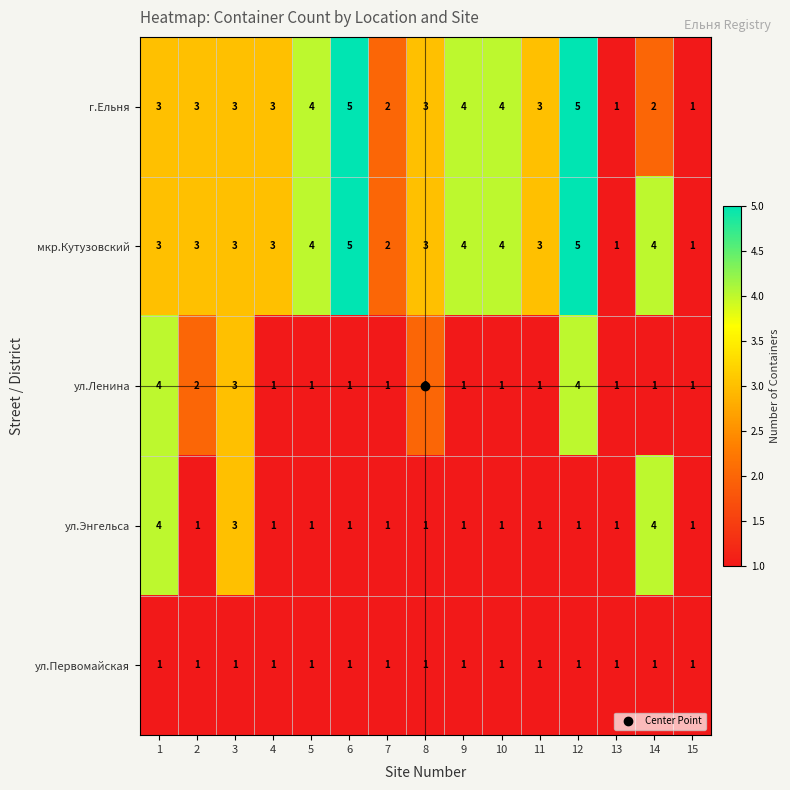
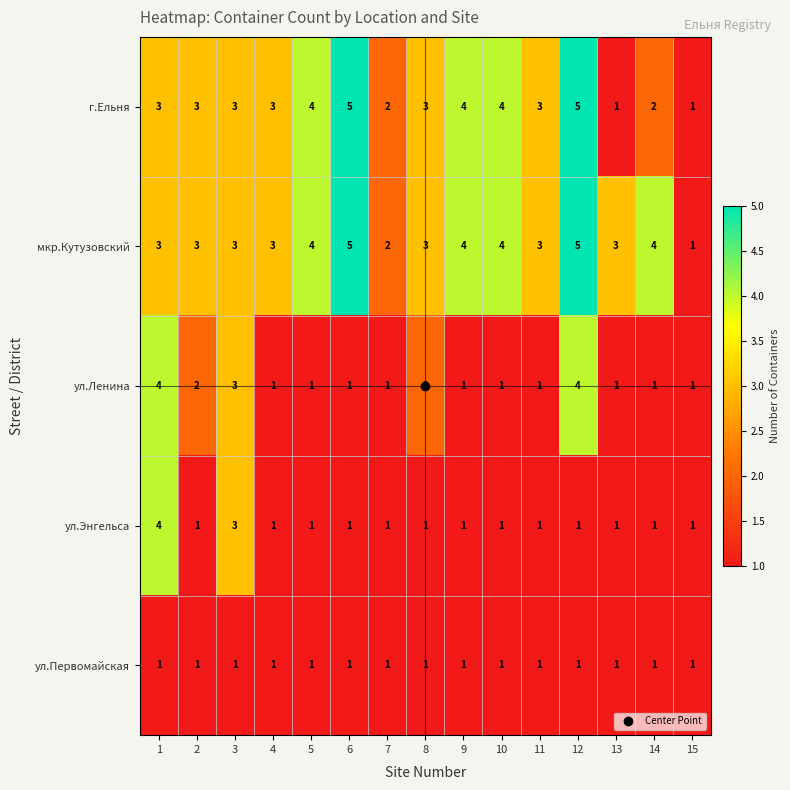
  {
    "г.Ельня": {
      "1": 3,
      "2": 3,
      "3": 3,
      "4": 3,
      "5": 4,
      "6": 5,
      "7": 2,
      "8": 3,
      "9": 4,
      "10": 4,
      "11": 3,
      "12": 5,
      "13": 1,
      "14": 2,
      "15": 1
    },
    "мкр.Кутузовский": {
      "1": 3,
      "2": 3,
      "3": 3,
      "4": 3,
      "5": 4,
      "6": 5,
      "7": 2,
      "8": 3,
      "9": 4,
      "10": 4,
      "11": 3,
      "12": 5,
-     "13": 1,
+     "13": 3,
      "14": 4,
      "15": 1
    },
    "ул.Ленина": {
      "1": 4,
      "2": 2,
      "3": 3,
      "4": 1,
      "5": 1,
      "6": 1,
      "7": 1,
      "9": 1,
      "10": 1,
      "11": 1,
      "12": 4,
      "13": 1,
      "14": 1,
      "15": 1
    },
    "ул.Энгельса": {
      "1": 4,
      "2": 1,
      "3": 3,
      "4": 1,
      "5": 1,
      "6": 1,
      "7": 1,
      "8": 1,
      "9": 1,
      "10": 1,
      "11": 1,
      "12": 1,
      "13": 1,
-     "14": 4,
+     "14": 1,
      "15": 1
    },
    "ул.Первомайская": {
      "1": 1,
      "2": 1,
      "3": 1,
      "4": 1,
      "5": 1,
      "6": 1,
      "7": 1,
      "8": 1,
      "9": 1,
      "10": 1,
      "11": 1,
      "12": 1,
      "13": 1,
      "14": 1,
      "15": 1
    }
  }
